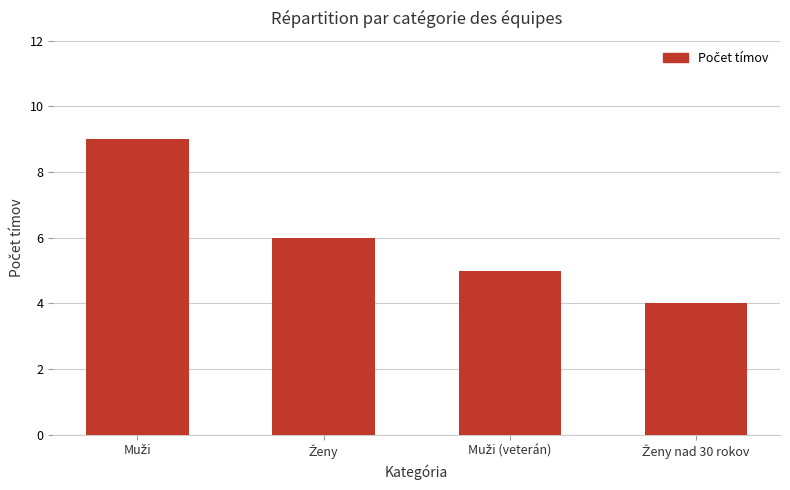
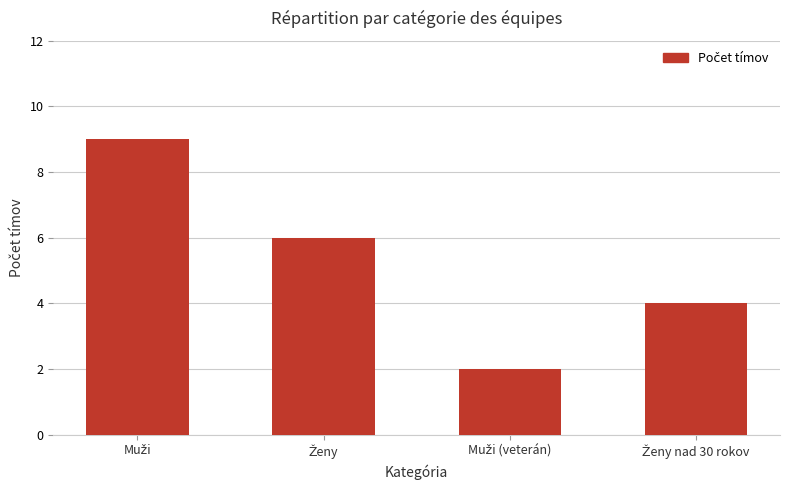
  {
    "Muži": 9,
    "Ženy": 6,
-   "Muži (veterán)": 5,
+   "Muži (veterán)": 2,
    "Ženy nad 30 rokov": 4
  }
